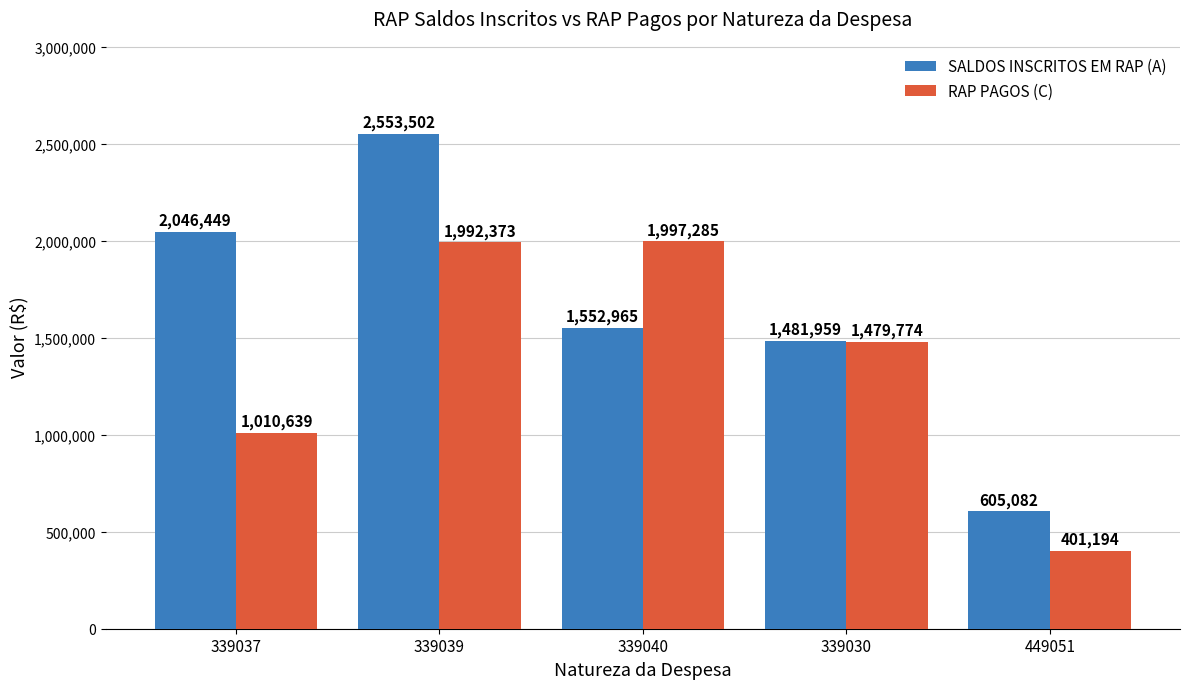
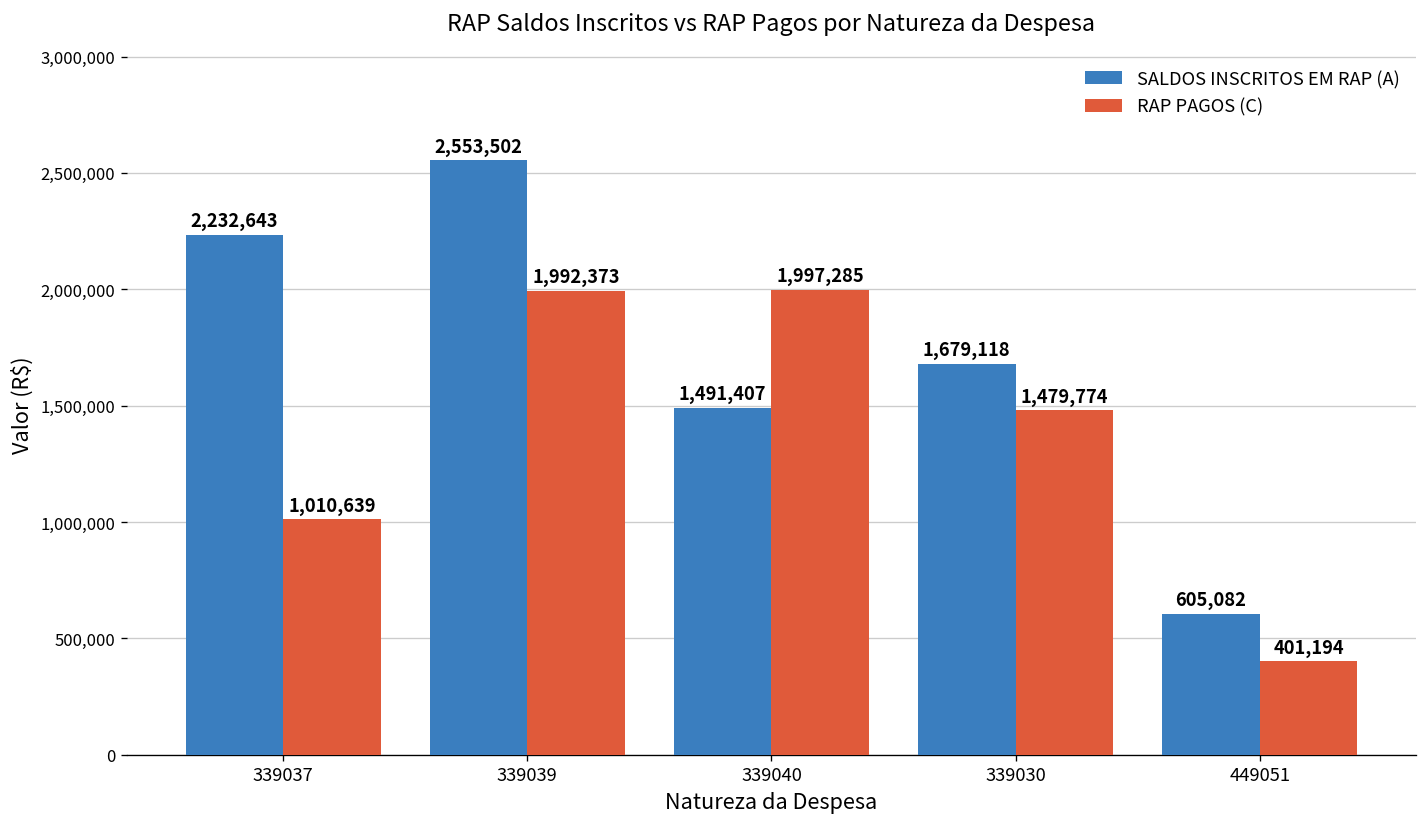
  {
    "SALDOS INSCRITOS EM RAP (A)": {
-     "339037": "2,046,449",
+     "339037": "2,232,643",
      "339039": "2,553,502",
-     "339040": "1,552,965",
-     "339030": "1,481,959",
+     "339040": "1,491,407",
+     "339030": "1,679,118",
      "449051": "605,082"
    },
    "RAP PAGOS (C)": {
      "339037": "1,010,639",
      "339039": "1,992,373",
      "339040": "1,997,285",
      "339030": "1,479,774",
      "449051": "401,194"
    }
  }
